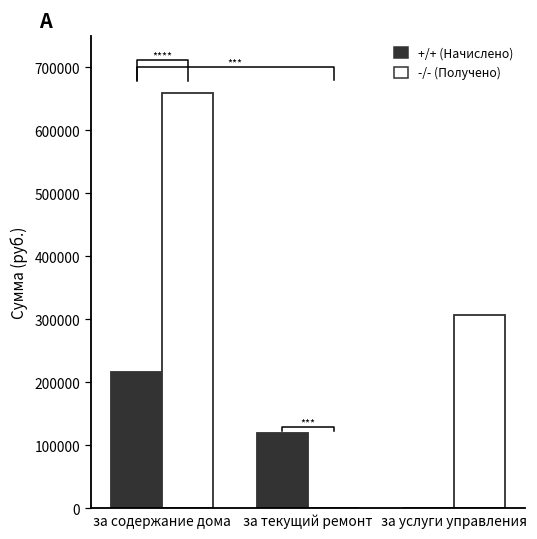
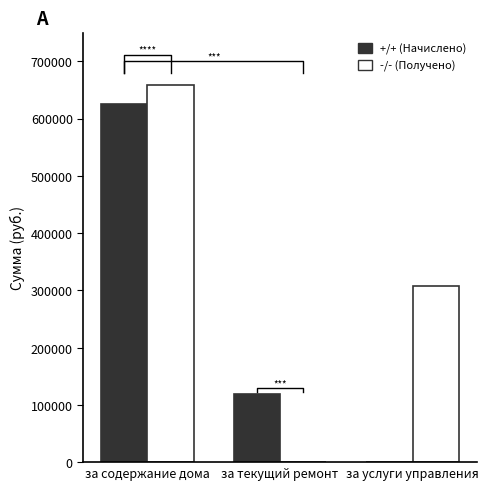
  {
    "+/+ (Начислено)": {
-     "за содержание дома": 220000,
+     "за содержание дома": 630000,
      "за текущий ремонт": 120000,
      "за услуги управления": 0
    },
    "-/- (Получено)": {
      "за содержание дома": 660000,
      "за текущий ремонт": 0,
      "за услуги управления": 310000
    }
  }
